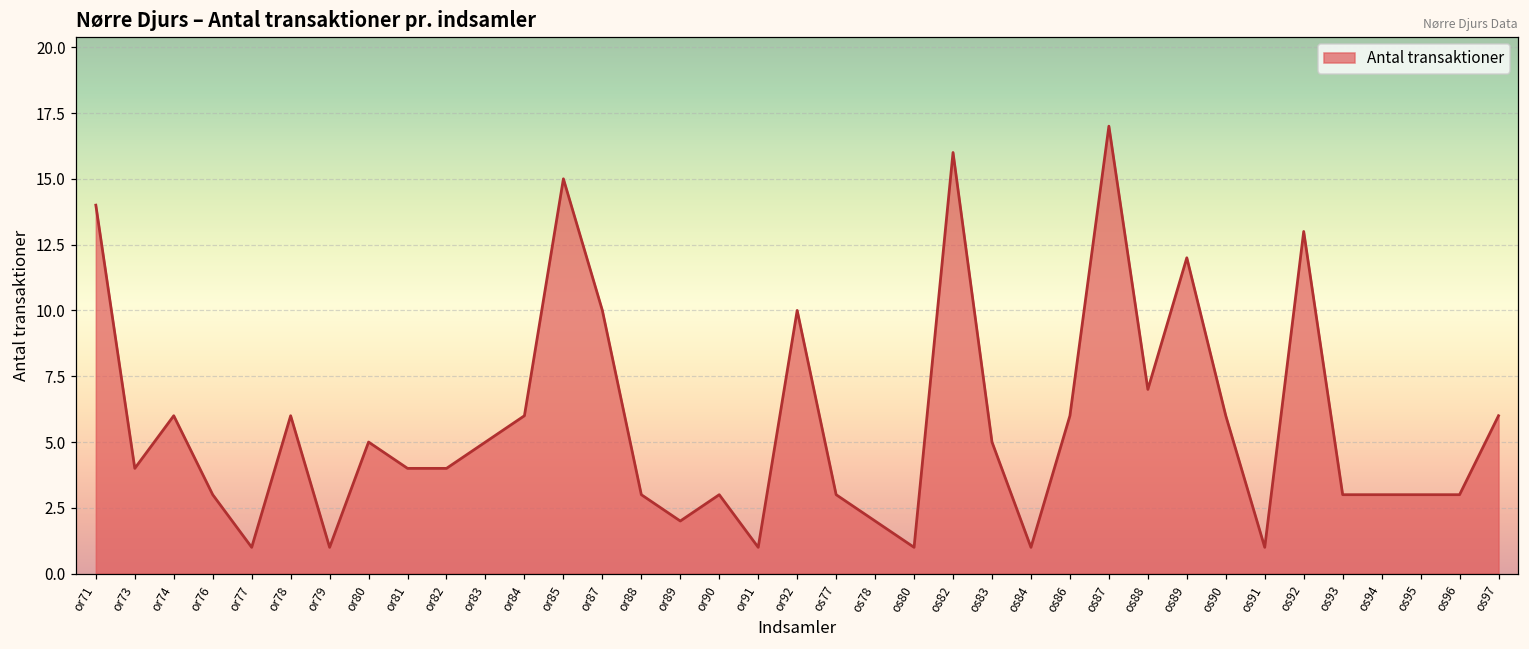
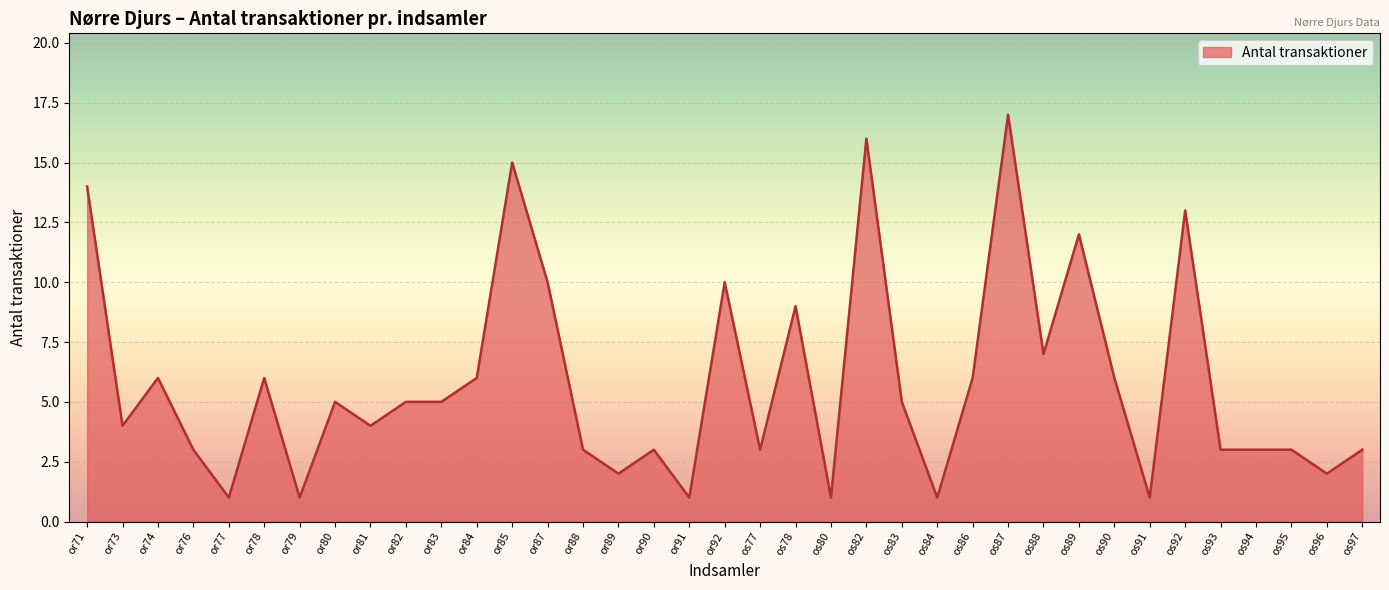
  {
    "or71": 14,
    "or73": 4,
    "or74": 6,
    "or76": 3,
    "or77": 1,
    "or78": 6,
    "or79": 1,
    "or80": 5,
    "or81": 4,
-   "or82": 4,
+   "or82": 5,
    "or83": 5,
    "or84": 6,
    "or85": 15,
    "or87": 10,
    "or88": 3,
    "or89": 2,
    "or90": 3,
    "or91": 1,
    "or92": 10,
    "os77": 3,
-   "os78": 2,
+   "os78": 9,
    "os80": 1,
    "os82": 16,
    "os83": 5,
    "os84": 1,
    "os86": 6,
    "os87": 17,
    "os88": 7,
    "os89": 12,
    "os90": 6,
    "os91": 1,
    "os92": 13,
    "os93": 3,
    "os94": 3,
    "os95": 3,
-   "os96": 3,
-   "os97": 6
+   "os96": 2,
+   "os97": 3
  }
